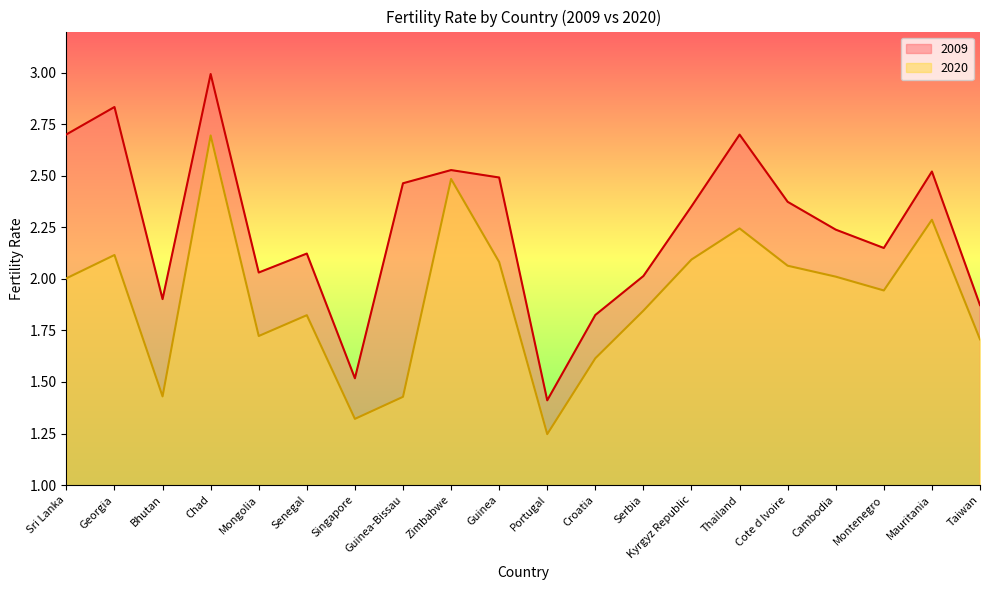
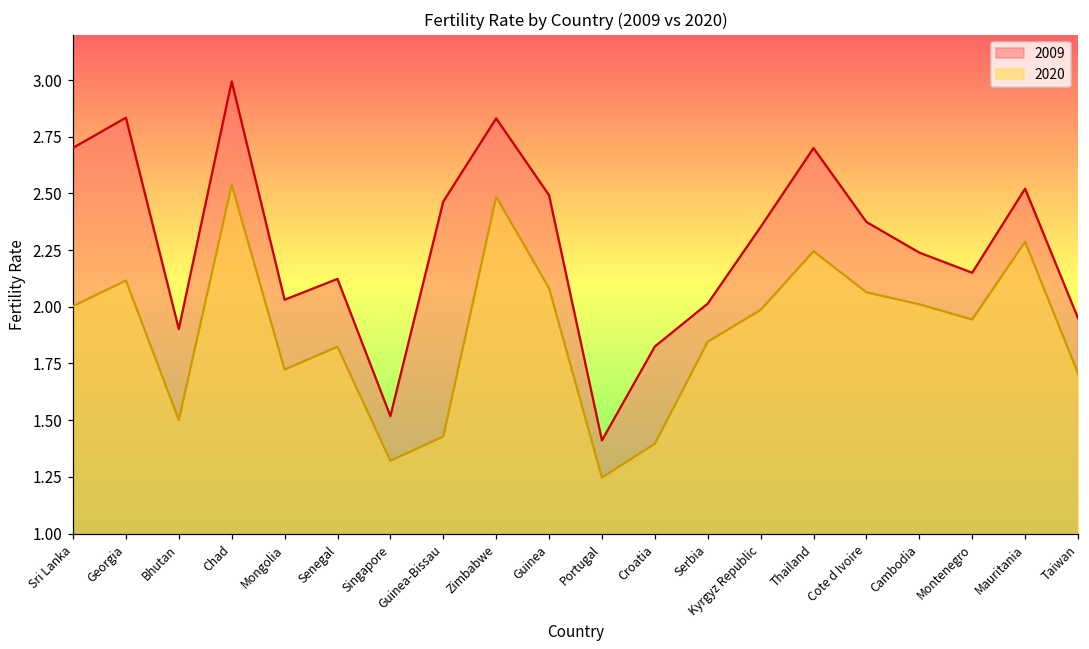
  {
    "2009": {
      "Sri Lanka": 2.70,
      "Georgia": 2.83,
      "Bhutan": 1.90,
      "Chad": 2.99,
      "Mongolia": 2.03,
      "Senegal": 2.12,
      "Singapore": 1.52,
      "Guinea-Bissau": 2.46,
-     "Zimbabwe": 2.53,
+     "Zimbabwe": 2.83,
      "Guinea": 2.49,
      "Portugal": 1.41,
      "Croatia": 1.83,
      "Serbia": 2.01,
      "Kyrgyz Republic": 2.35,
      "Thailand": 2.70,
      "Cote d Ivoire": 2.37,
      "Cambodia": 2.24,
      "Montenegro": 2.15,
      "Mauritania": 2.52,
-     "Taiwan": 1.87
+     "Taiwan": 1.95
    },
    "2020": {
      "Sri Lanka": 2.00,
      "Georgia": 2.12,
-     "Bhutan": 1.43,
-     "Chad": 2.70,
+     "Bhutan": 1.50,
+     "Chad": 2.54,
      "Mongolia": 1.72,
      "Senegal": 1.82,
      "Singapore": 1.32,
      "Guinea-Bissau": 1.43,
      "Zimbabwe": 2.49,
      "Guinea": 2.08,
      "Portugal": 1.25,
-     "Croatia": 1.62,
+     "Croatia": 1.40,
      "Serbia": 1.85,
-     "Kyrgyz Republic": 2.09,
+     "Kyrgyz Republic": 1.99,
      "Thailand": 2.25,
      "Cote d Ivoire": 2.06,
      "Cambodia": 2.01,
      "Montenegro": 1.94,
      "Mauritania": 2.29,
      "Taiwan": 1.71
    }
  }
